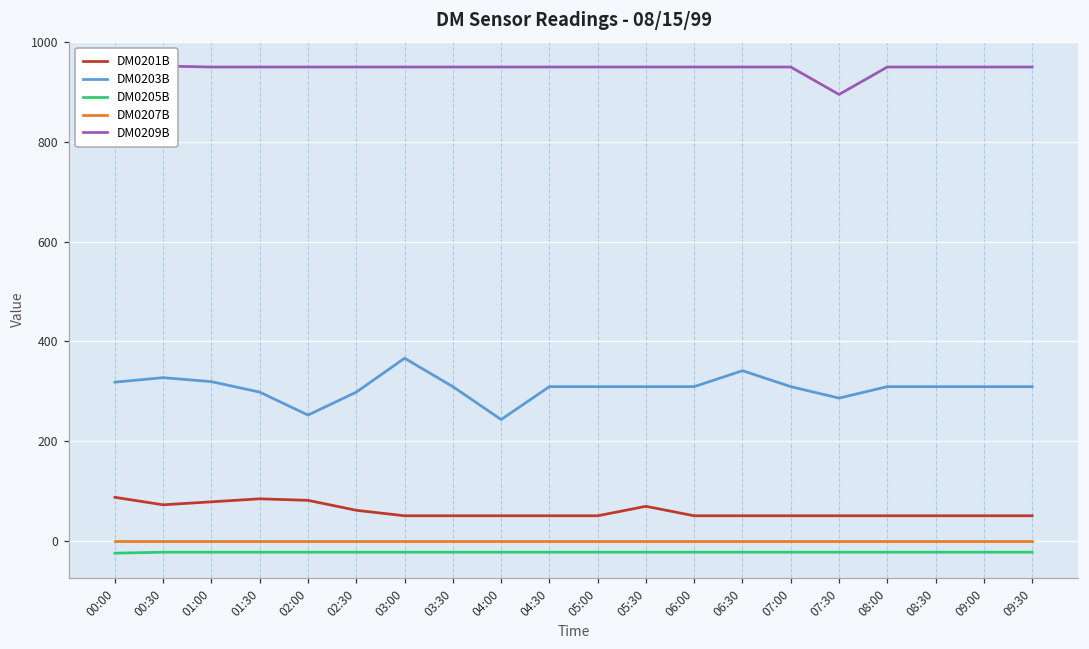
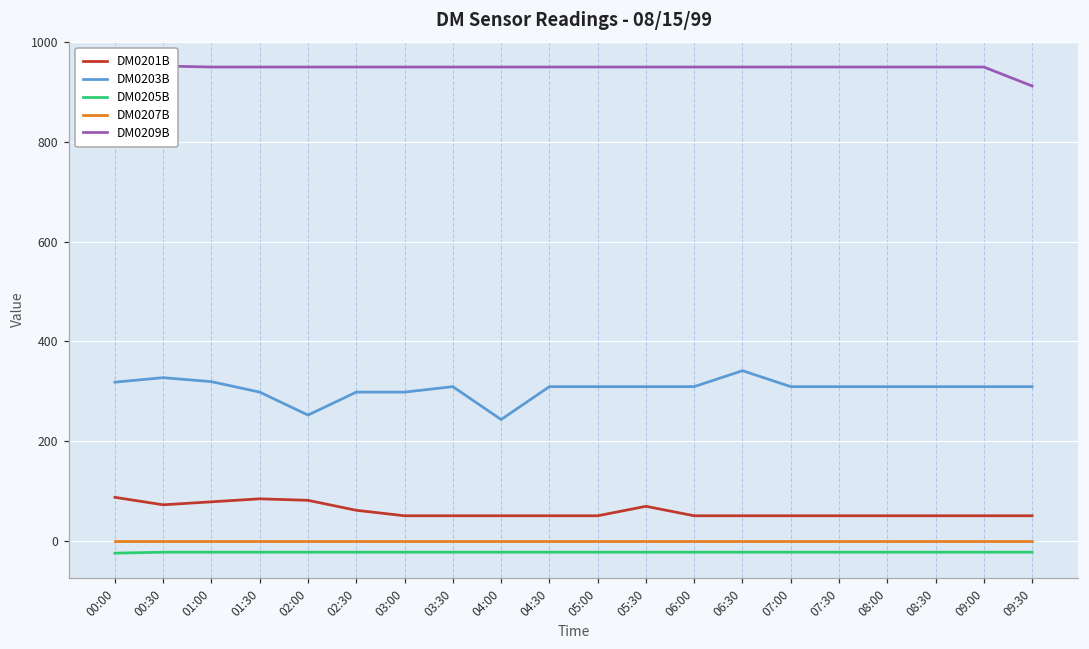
  {
    "DM0201B": {
      "00:00": 90,
      "00:30": 70,
      "01:00": 80,
      "01:30": 80,
      "02:00": 80,
      "02:30": 60,
      "03:00": 50,
      "03:30": 50,
      "04:00": 50,
      "04:30": 50,
      "05:00": 50,
      "05:30": 70,
      "06:00": 50,
      "06:30": 50,
      "07:00": 50,
      "07:30": 50,
      "08:00": 50,
      "08:30": 50,
      "09:00": 50,
      "09:30": 50
    },
    "DM0203B": {
      "00:00": 320,
      "00:30": 330,
      "01:00": 320,
      "01:30": 300,
      "02:00": 250,
      "02:30": 300,
-     "03:00": 370,
+     "03:00": 300,
      "03:30": 310,
      "04:00": 240,
      "04:30": 310,
      "05:00": 310,
      "05:30": 310,
      "06:00": 310,
      "06:30": 340,
      "07:00": 310,
-     "07:30": 290,
+     "07:30": 310,
      "08:00": 310,
      "08:30": 310,
      "09:00": 310,
      "09:30": 310
    },
    "DM0205B": {
      "00:00": -30,
      "00:30": -20,
      "01:00": -20,
      "01:30": -20,
      "02:00": -20,
      "02:30": -20,
      "03:00": -20,
      "03:30": -20,
      "04:00": -20,
      "04:30": -20,
      "05:00": -20,
      "05:30": -20,
      "06:00": -20,
      "06:30": -20,
      "07:00": -20,
      "07:30": -20,
      "08:00": -20,
      "08:30": -20,
      "09:00": -20,
      "09:30": -20
    },
    "DM0207B": {
      "00:00": 0,
      "00:30": 0,
      "01:00": 0,
      "01:30": 0,
      "02:00": 0,
      "02:30": 0,
      "03:00": 0,
      "03:30": 0,
      "04:00": 0,
      "04:30": 0,
      "05:00": 0,
      "05:30": 0,
      "06:00": 0,
      "06:30": 0,
      "07:00": 0,
      "07:30": 0,
      "08:00": 0,
      "08:30": 0,
      "09:00": 0,
      "09:30": 0
    },
    "DM0209B": {
      "01:00": 950,
      "01:30": 950,
      "02:00": 950,
      "02:30": 950,
      "03:00": 950,
      "03:30": 950,
      "04:00": 950,
      "04:30": 950,
      "05:00": 950,
      "05:30": 950,
      "06:00": 950,
      "06:30": 950,
      "07:00": 950,
-     "07:30": 900,
+     "07:30": 950,
      "08:00": 950,
      "08:30": 950,
      "09:00": 950,
-     "09:30": 950
+     "09:30": 910
    }
  }
